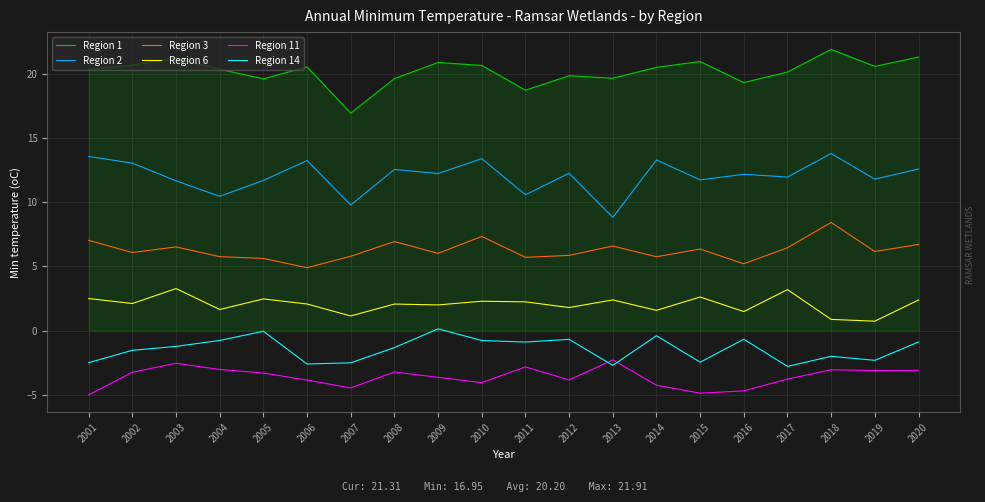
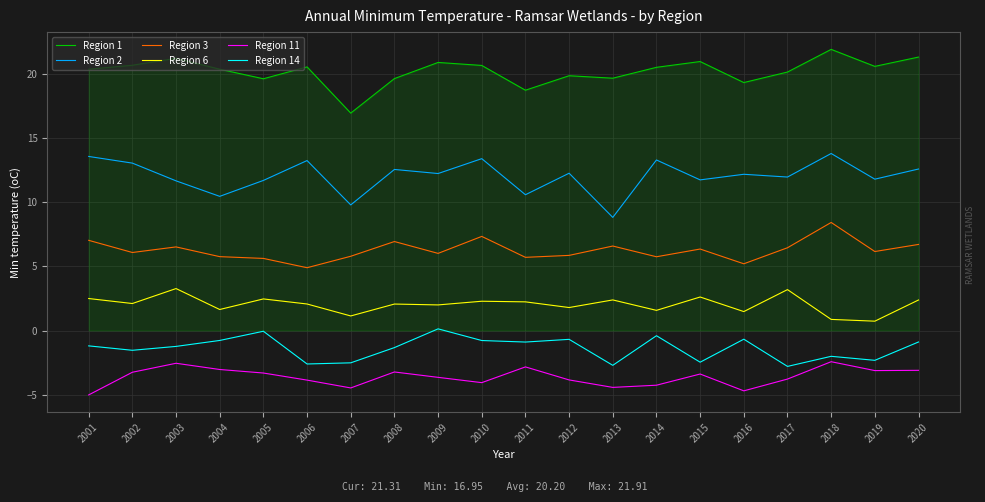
  {
    "Region 1": {
      "2005": 19.6,
      "2006": 20.5,
      "2007": 16.9,
      "2008": 19.6,
      "2009": 20.9,
      "2010": 20.7,
      "2011": 18.7,
      "2012": 19.9,
      "2013": 19.7,
      "2014": 20.5,
      "2015": 21.0,
      "2016": 19.3,
      "2017": 20.1,
      "2018": 21.9,
      "2019": 20.6,
      "2020": 21.3
    },
    "Region 2": {
      "2001": 13.6,
      "2002": 13.0,
      "2003": 11.7,
      "2004": 10.5,
      "2005": 11.7,
      "2006": 13.2,
      "2007": 9.8,
      "2008": 12.6,
      "2009": 12.2,
      "2010": 13.4,
      "2011": 10.6,
      "2012": 12.3,
      "2013": 8.8,
      "2014": 13.3,
      "2015": 11.7,
      "2016": 12.2,
      "2017": 12.0,
      "2018": 13.8,
      "2019": 11.8,
      "2020": 12.6
    },
    "Region 3": {
      "2001": 7.0,
      "2002": 6.1,
      "2003": 6.5,
      "2004": 5.8,
      "2005": 5.6,
      "2006": 4.9,
      "2007": 5.8,
      "2008": 6.9,
      "2009": 6.0,
      "2010": 7.3,
      "2011": 5.7,
      "2012": 5.9,
      "2013": 6.6,
      "2014": 5.7,
      "2015": 6.4,
      "2016": 5.2,
      "2017": 6.5,
      "2018": 8.4,
      "2019": 6.2,
      "2020": 6.7
    },
    "Region 6": {
      "2001": 2.5,
      "2002": 2.1,
      "2003": 3.3,
      "2004": 1.6,
      "2005": 2.5,
      "2006": 2.1,
      "2007": 1.1,
      "2008": 2.1,
      "2009": 2.0,
      "2010": 2.3,
      "2011": 2.2,
      "2012": 1.8,
      "2013": 2.4,
      "2014": 1.6,
      "2015": 2.6,
      "2016": 1.5,
      "2017": 3.2,
      "2018": 0.9,
      "2019": 0.7,
      "2020": 2.4
    },
    "Region 11": {
      "2001": -5.0,
      "2002": -3.3,
      "2003": -2.6,
      "2004": -3.0,
      "2005": -3.3,
      "2006": -3.9,
      "2007": -4.5,
      "2008": -3.2,
      "2009": -3.7,
      "2010": -4.1,
      "2011": -2.8,
      "2012": -3.9,
-     "2013": -2.3,
+     "2013": -4.4,
      "2014": -4.3,
-     "2015": -4.9,
+     "2015": -3.4,
      "2016": -4.7,
      "2017": -3.8,
-     "2018": -3.1,
+     "2018": -2.4,
      "2019": -3.1,
      "2020": -3.1
    },
    "Region 14": {
-     "2001": -2.5,
+     "2001": -1.2,
      "2002": -1.5,
      "2003": -1.2,
      "2004": -0.8,
      "2005": -0.1,
      "2006": -2.6,
      "2007": -2.5,
      "2008": -1.3,
      "2009": 0.1,
      "2010": -0.8,
      "2011": -0.9,
      "2012": -0.7,
      "2013": -2.7,
      "2014": -0.4,
      "2015": -2.5,
      "2016": -0.7,
      "2017": -2.8,
      "2018": -2.0,
      "2019": -2.3,
      "2020": -0.9
    }
  }
